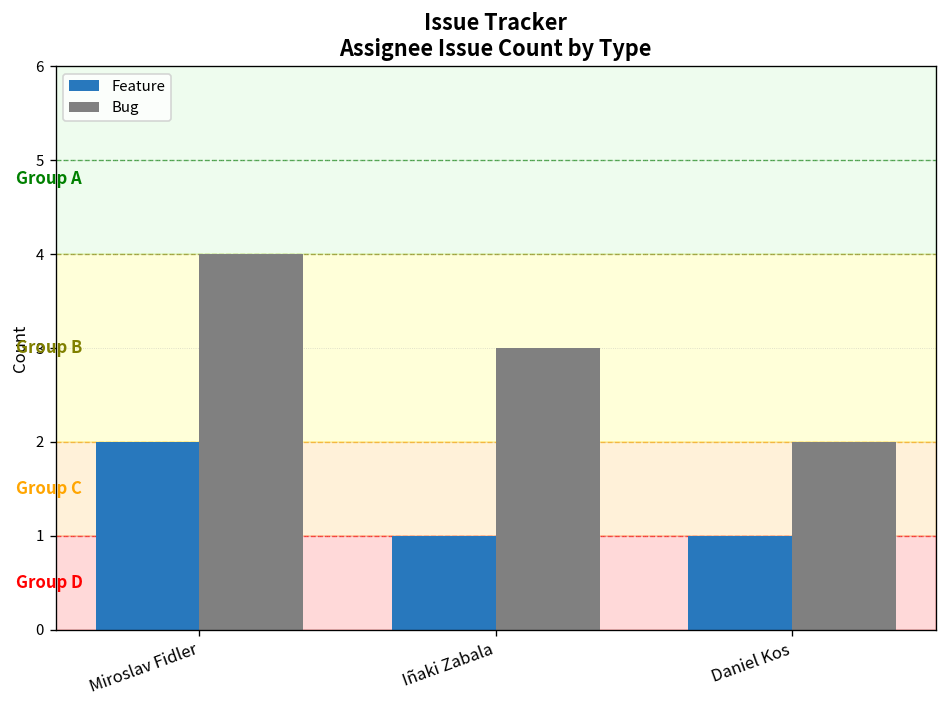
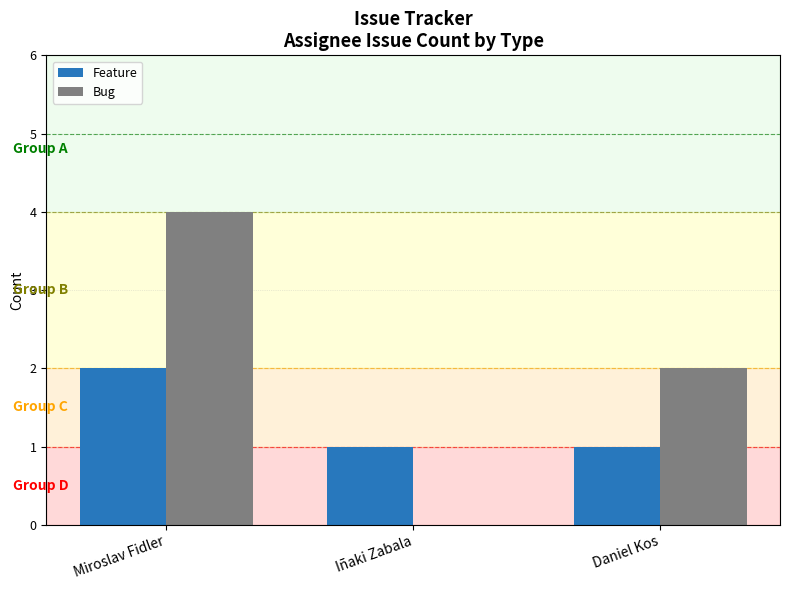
  {
    "Feature": {
      "Miroslav Fidler": 2,
      "Iñaki Zabala": 1,
      "Daniel Kos": 1
    },
    "Bug": {
      "Miroslav Fidler": 4,
-     "Iñaki Zabala": 3,
+     "Iñaki Zabala": 0,
      "Daniel Kos": 2
    }
  }
